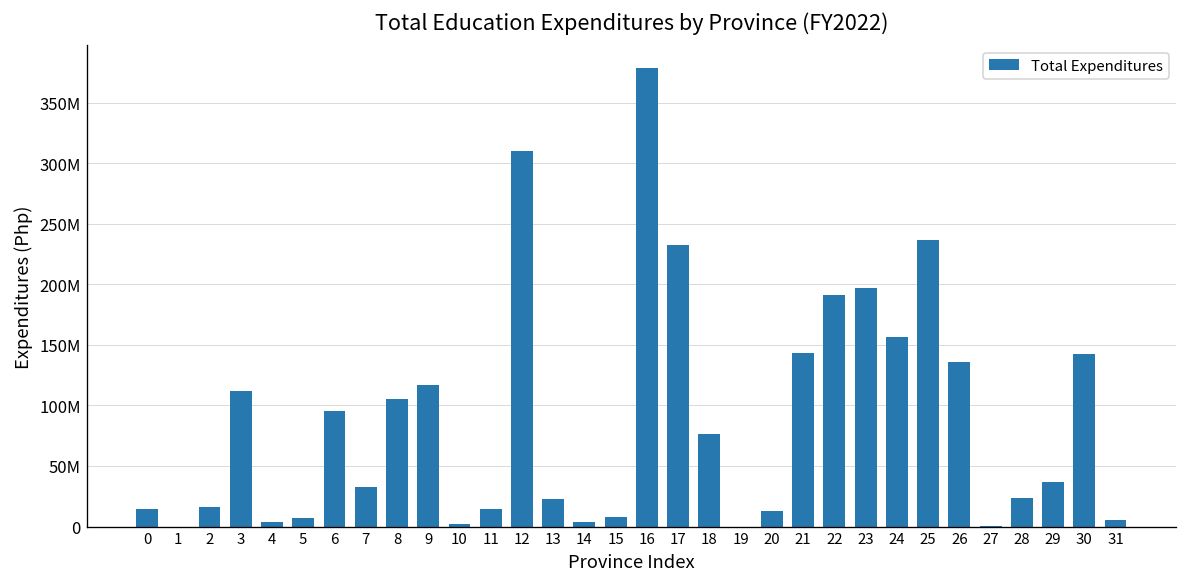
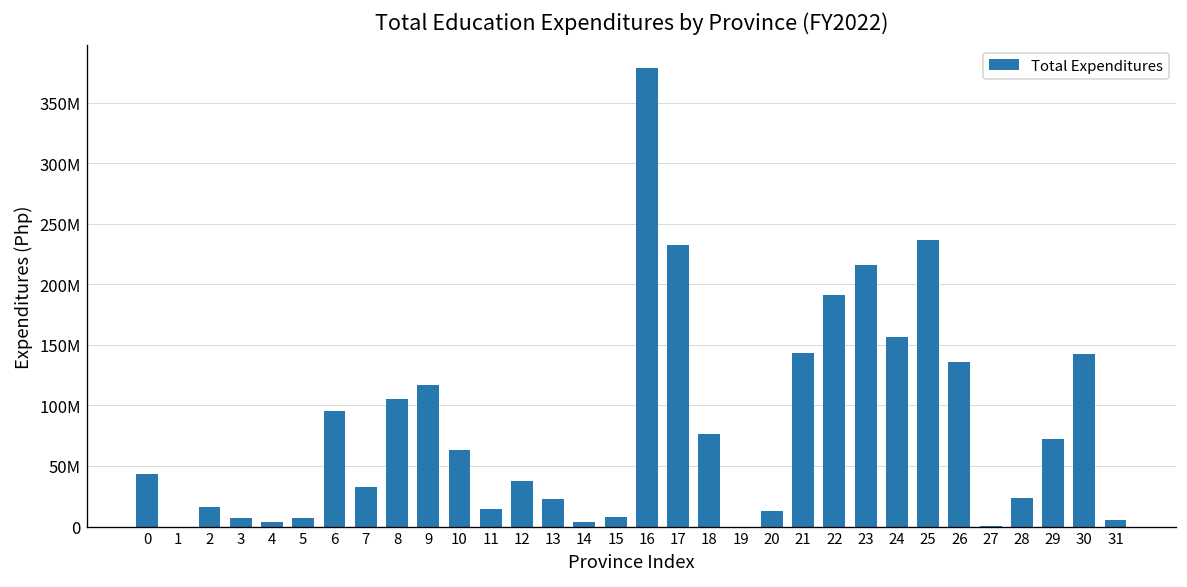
  {
-   "0": 15000000,
+   "0": 44000000,
    "1": 0,
    "2": 16000000,
-   "3": 112000000,
+   "3": 7000000,
    "4": 4000000,
    "5": 7000000,
    "6": 95000000,
    "7": 32000000,
    "8": 105000000,
    "9": 117000000,
-   "10": 2000000,
+   "10": 63000000,
    "11": 15000000,
-   "12": 310000000,
+   "12": 38000000,
    "13": 22000000,
    "14": 4000000,
    "15": 8000000,
    "16": 378000000,
    "17": 233000000,
    "18": 77000000,
    "19": 0,
    "20": 13000000,
    "21": 143000000,
    "22": 191000000,
-   "23": 197000000,
+   "23": 216000000,
    "24": 156000000,
    "25": 237000000,
    "26": 136000000,
    "28": 24000000,
-   "29": 37000000,
+   "29": 72000000,
    "30": 143000000,
    "31": 5000000
  }
